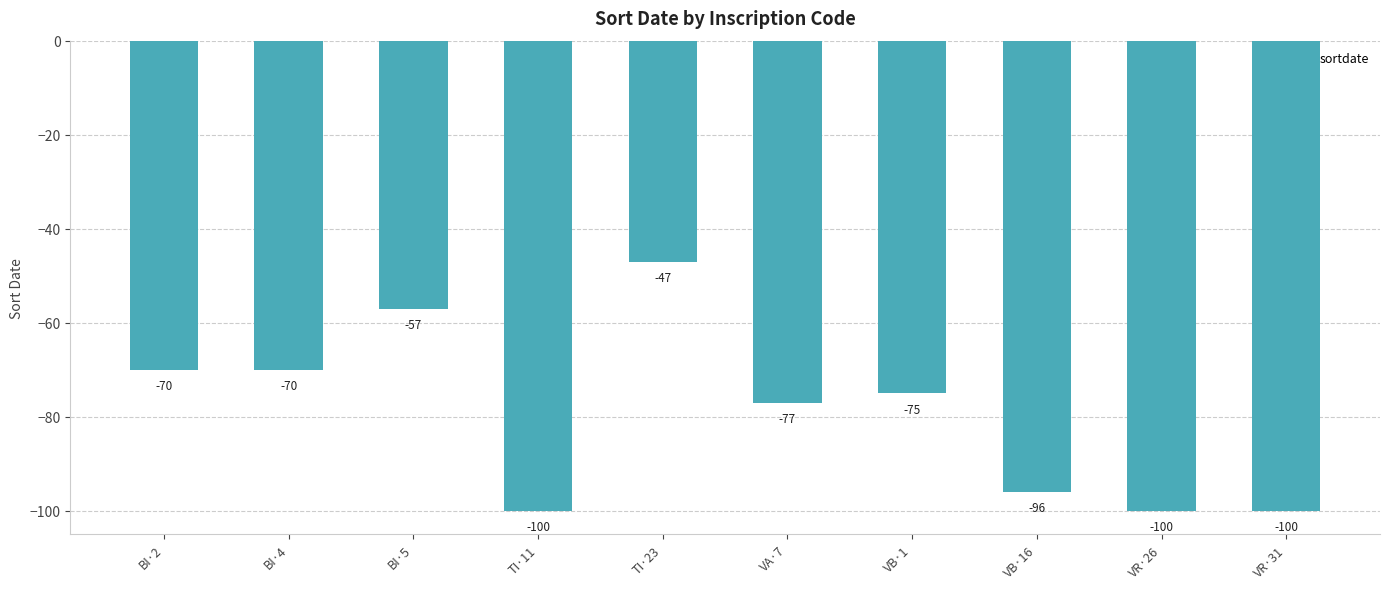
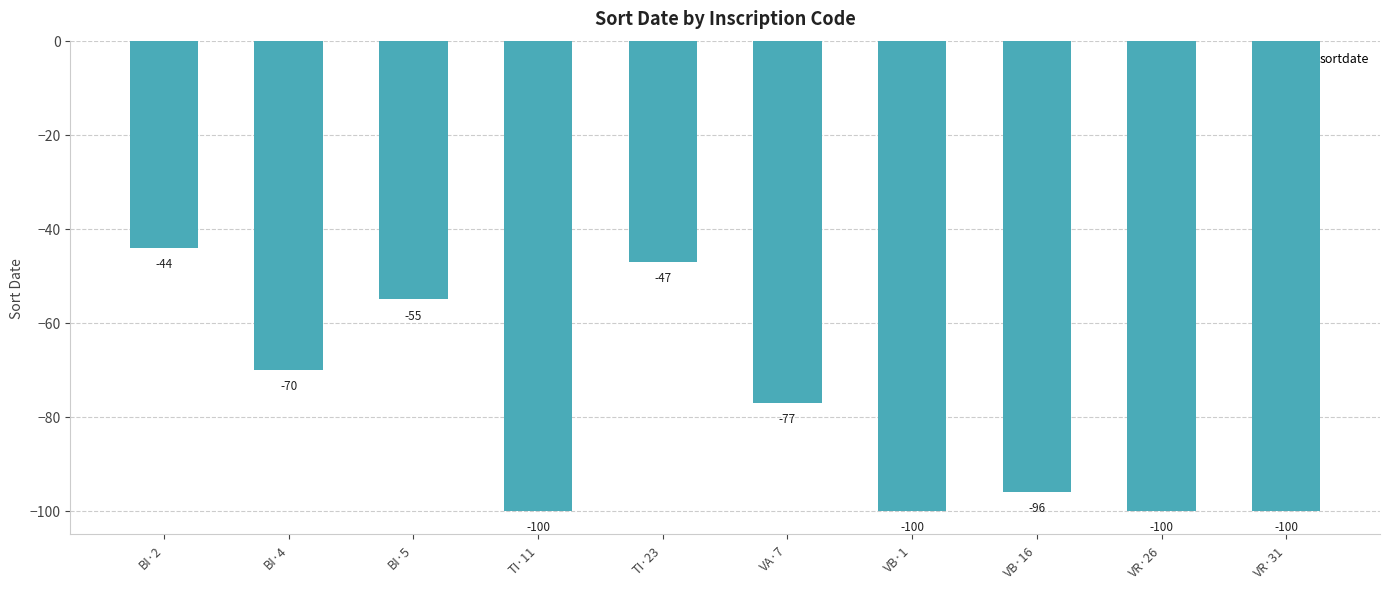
  {
-   "BI·2": -70,
+   "BI·2": -44,
    "BI·4": -70,
-   "BI·5": -57,
+   "BI·5": -55,
    "TI·11": -100,
    "TI·23": -47,
    "VA·7": -77,
-   "VB·1": -75,
+   "VB·1": -100,
    "VB·16": -96,
    "VR·26": -100,
    "VR·31": -100
  }
